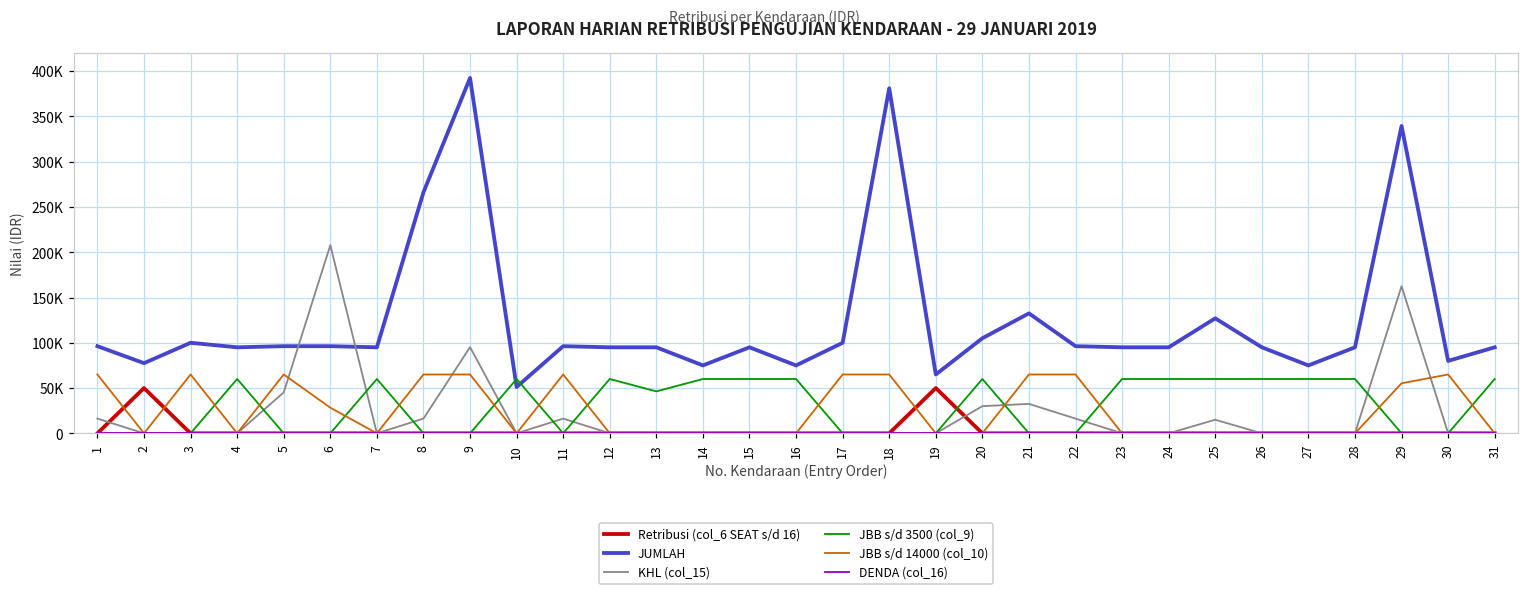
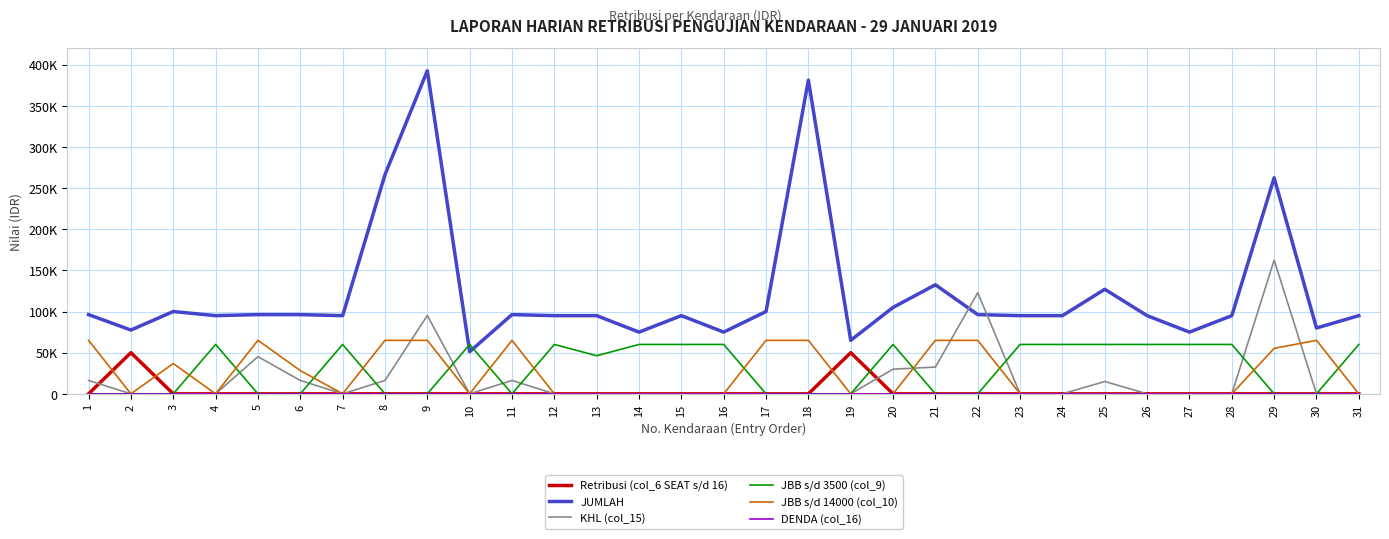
  {
    "Retribusi (col_6 SEAT s/d 16)": {
      "2": 50000,
      "19": 50000
    },
    "JUMLAH": {
      "1": 100000,
      "2": 80000,
      "3": 100000,
      "4": 100000,
      "5": 100000,
      "6": 100000,
      "7": 100000,
      "8": 270000,
      "9": 390000,
      "10": 50000,
      "11": 100000,
      "12": 100000,
      "13": 100000,
      "14": 80000,
      "15": 100000,
      "16": 80000,
      "17": 100000,
      "18": 380000,
      "19": 70000,
      "20": 110000,
      "21": 130000,
      "22": 100000,
      "23": 100000,
      "24": 100000,
      "25": 130000,
      "26": 100000,
      "27": 80000,
      "28": 100000,
-     "29": 340000,
+     "29": 260000,
      "30": 80000,
      "31": 100000
    },
    "KHL (col_15)": {
      "1": 20000,
      "5": 50000,
-     "6": 210000,
+     "6": 20000,
      "8": 20000,
      "9": 100000,
      "11": 20000,
      "20": 30000,
      "21": 30000,
-     "22": 20000,
+     "22": 120000,
      "25": 20000,
      "29": 160000
    },
    "JBB s/d 3500 (col_9)": {
      "4": 60000,
      "7": 60000,
      "10": 60000,
      "12": 60000,
      "13": 50000,
      "14": 60000,
      "15": 60000,
      "16": 60000,
      "20": 60000,
      "23": 60000,
      "24": 60000,
      "25": 60000,
      "26": 60000,
      "27": 60000,
      "28": 60000,
      "31": 60000
    },
    "JBB s/d 14000 (col_10)": {
      "1": 70000,
-     "3": 70000,
+     "3": 40000,
      "5": 70000,
      "6": 30000,
      "8": 70000,
      "9": 70000,
      "11": 70000,
      "17": 70000,
      "18": 70000,
      "21": 70000,
      "22": 70000,
      "29": 60000,
      "30": 70000
    }
  }
